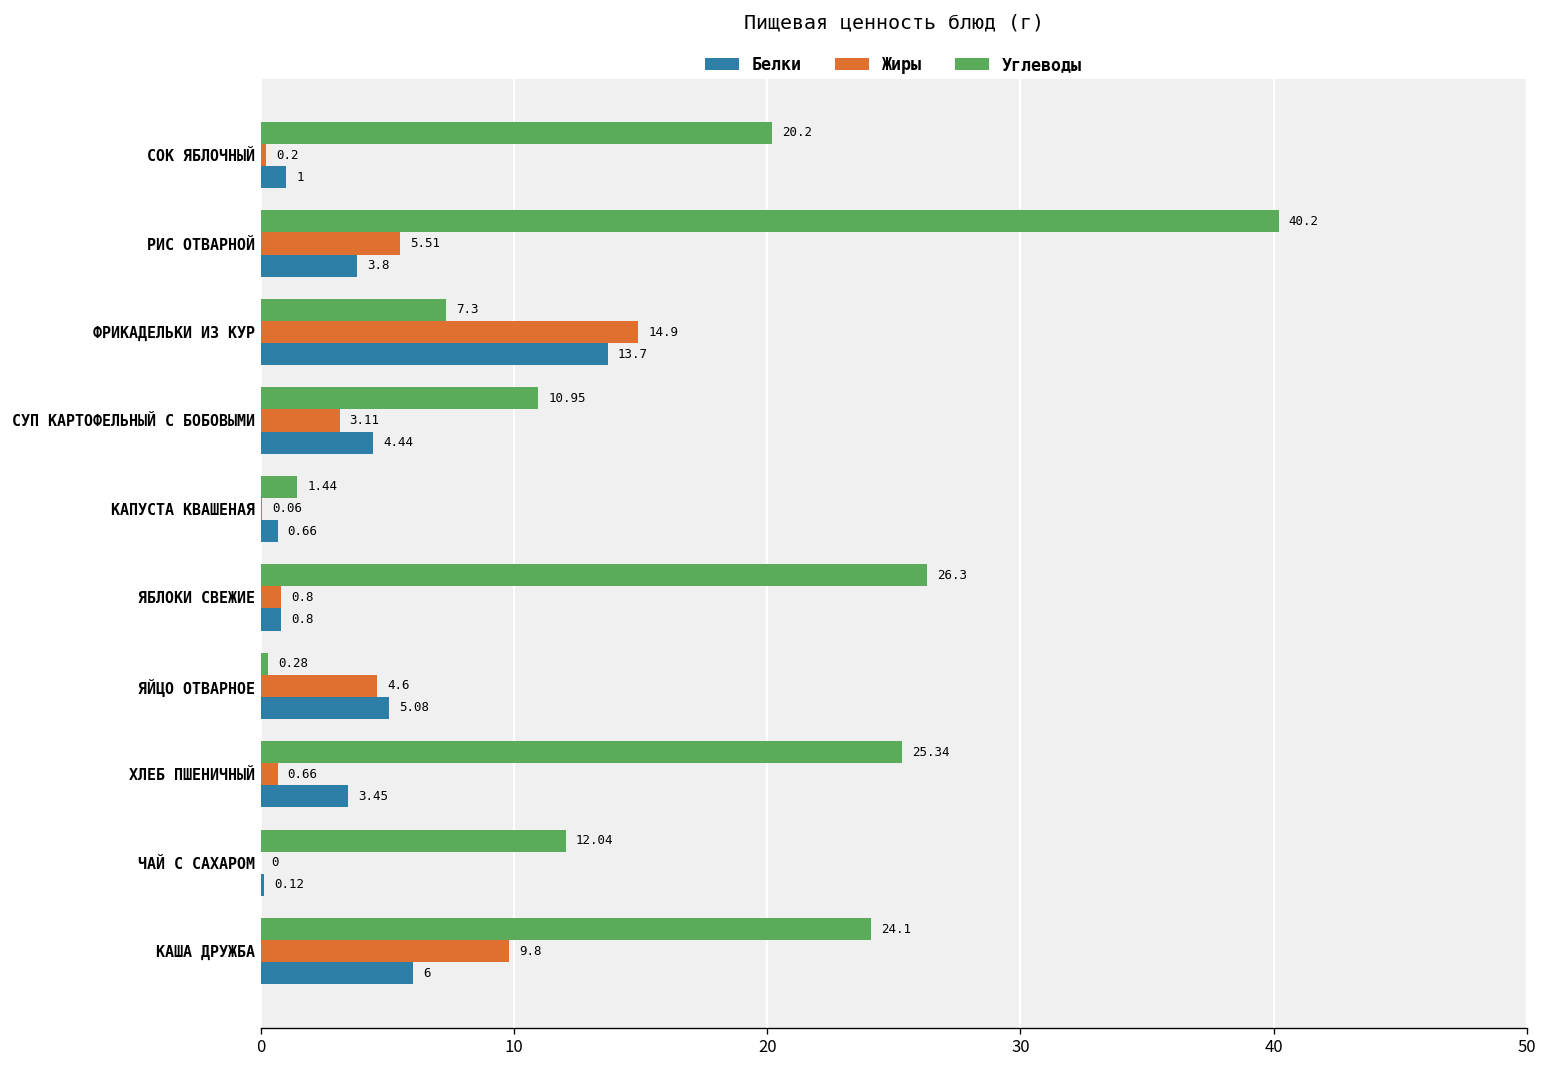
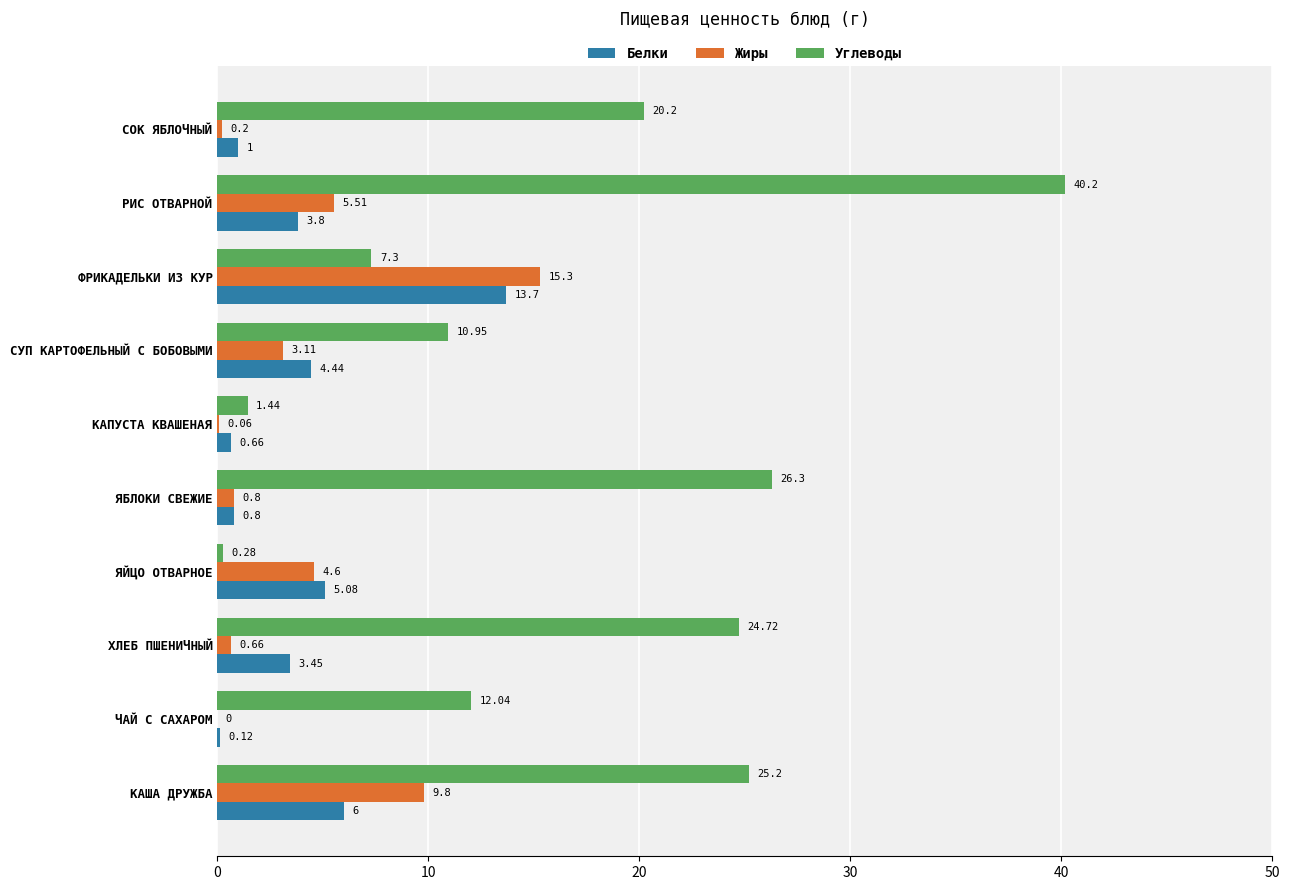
  {
    "Белки": {
      "СОК ЯБЛОЧНЫЙ": 1,
      "РИС ОТВАРНОЙ": 3.8,
      "ФРИКАДЕЛЬКИ ИЗ КУР": 13.7,
      "СУП КАРТОФЕЛЬНЫЙ С БОБОВЫМИ": 4.44,
      "КАПУСТА КВАШЕНАЯ": 0.66,
      "ЯБЛОКИ СВЕЖИЕ": 0.8,
      "ЯЙЦО ОТВАРНОЕ": 5.08,
      "ХЛЕБ ПШЕНИЧНЫЙ": 3.45,
      "ЧАЙ С САХАРОМ": 0.12,
      "КАША ДРУЖБА": 6
    },
    "Жиры": {
      "СОК ЯБЛОЧНЫЙ": 0.2,
      "РИС ОТВАРНОЙ": 5.51,
-     "ФРИКАДЕЛЬКИ ИЗ КУР": 14.9,
+     "ФРИКАДЕЛЬКИ ИЗ КУР": 15.3,
      "СУП КАРТОФЕЛЬНЫЙ С БОБОВЫМИ": 3.11,
      "КАПУСТА КВАШЕНАЯ": 0.06,
      "ЯБЛОКИ СВЕЖИЕ": 0.8,
      "ЯЙЦО ОТВАРНОЕ": 4.6,
      "ХЛЕБ ПШЕНИЧНЫЙ": 0.66,
      "ЧАЙ С САХАРОМ": 0,
      "КАША ДРУЖБА": 9.8
    },
    "Углеводы": {
      "СОК ЯБЛОЧНЫЙ": 20.2,
      "РИС ОТВАРНОЙ": 40.2,
      "ФРИКАДЕЛЬКИ ИЗ КУР": 7.3,
      "СУП КАРТОФЕЛЬНЫЙ С БОБОВЫМИ": 10.95,
      "КАПУСТА КВАШЕНАЯ": 1.44,
      "ЯБЛОКИ СВЕЖИЕ": 26.3,
      "ЯЙЦО ОТВАРНОЕ": 0.28,
-     "ХЛЕБ ПШЕНИЧНЫЙ": 25.34,
+     "ХЛЕБ ПШЕНИЧНЫЙ": 24.72,
      "ЧАЙ С САХАРОМ": 12.04,
-     "КАША ДРУЖБА": 24.1
+     "КАША ДРУЖБА": 25.2
    }
  }
